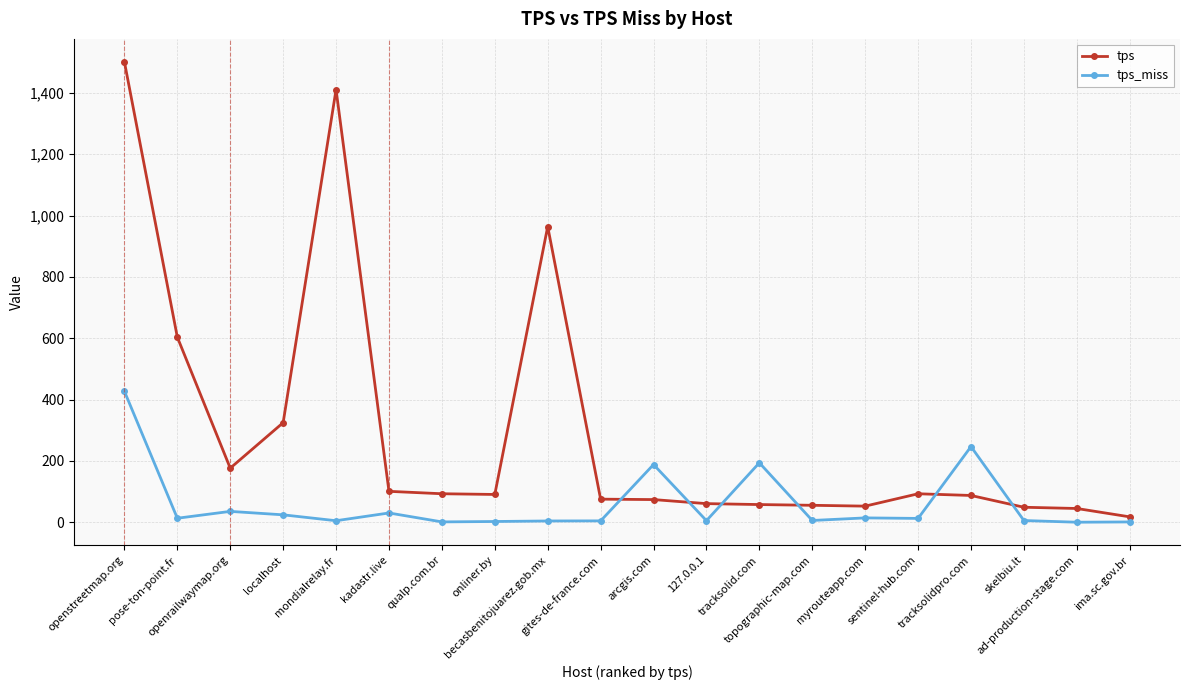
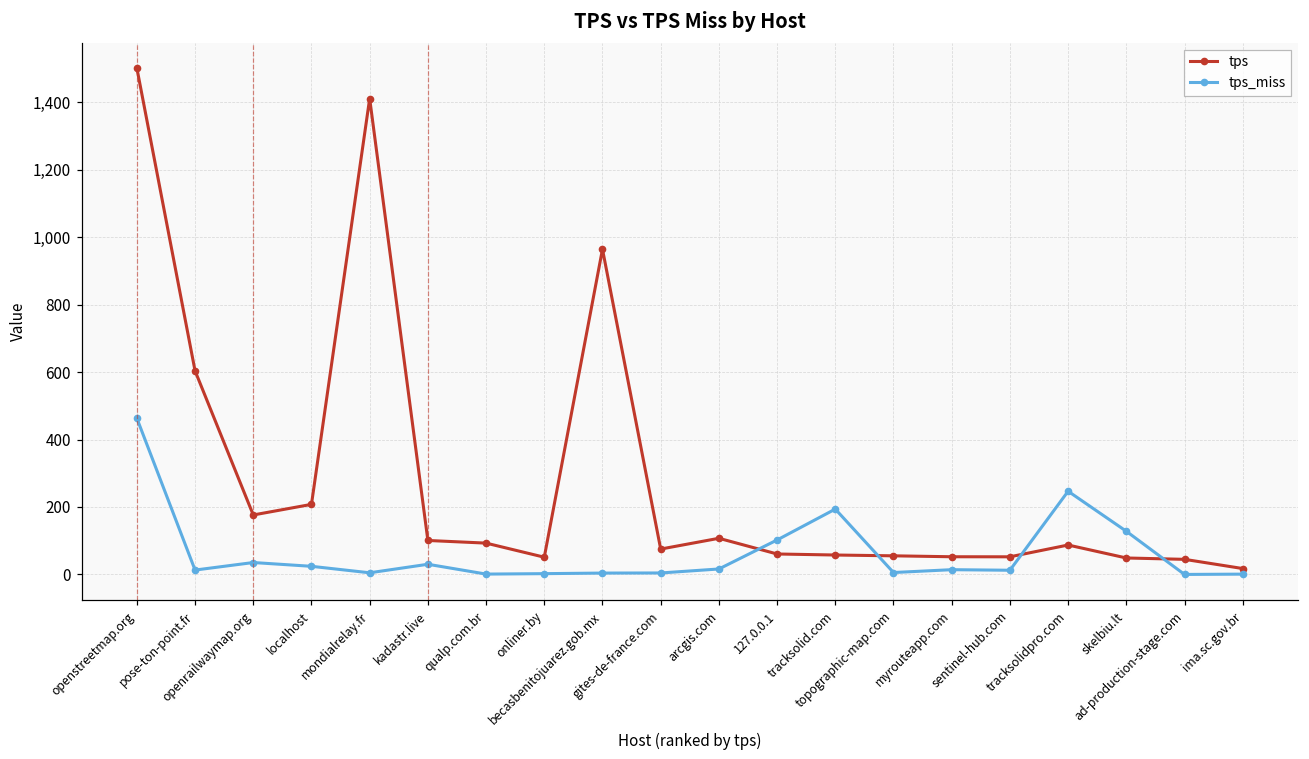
  {
    "tps": {
      "openstreetmap.org": "1,500",
      "pose-ton-point.fr": "600",
      "openrailwaymap.org": "180",
-     "localhost": "320",
+     "localhost": "210",
      "mondialrelay.fr": "1,410",
      "kadastr.live": "100",
      "qualp.com.br": "90",
-     "onliner.by": "90",
+     "onliner.by": "50",
      "becasbenitojuarez.gob.mx": "960",
      "gites-de-france.com": "80",
-     "arcgis.com": "70",
+     "arcgis.com": "110",
      "127.0.0.1": "60",
      "tracksolid.com": "60",
      "topographic-map.com": "60",
      "myrouteapp.com": "50",
-     "sentinel-hub.com": "90",
+     "sentinel-hub.com": "50",
      "tracksolidpro.com": "90",
      "skelbiu.lt": "50",
      "ad-production-stage.com": "40",
      "ima.sc.gov.br": "20"
    },
    "tps_miss": {
-     "openstreetmap.org": "430",
+     "openstreetmap.org": "460",
      "pose-ton-point.fr": "10",
      "openrailwaymap.org": "40",
      "localhost": "20",
      "mondialrelay.fr": "0",
      "kadastr.live": "30",
      "qualp.com.br": "0",
      "onliner.by": "0",
      "becasbenitojuarez.gob.mx": "0",
      "gites-de-france.com": "0",
-     "arcgis.com": "190",
-     "127.0.0.1": "10",
+     "arcgis.com": "20",
+     "127.0.0.1": "100",
      "tracksolid.com": "190",
      "topographic-map.com": "10",
      "myrouteapp.com": "10",
      "sentinel-hub.com": "10",
      "tracksolidpro.com": "250",
-     "skelbiu.lt": "10",
+     "skelbiu.lt": "130",
      "ad-production-stage.com": "0",
      "ima.sc.gov.br": "0"
    }
  }
